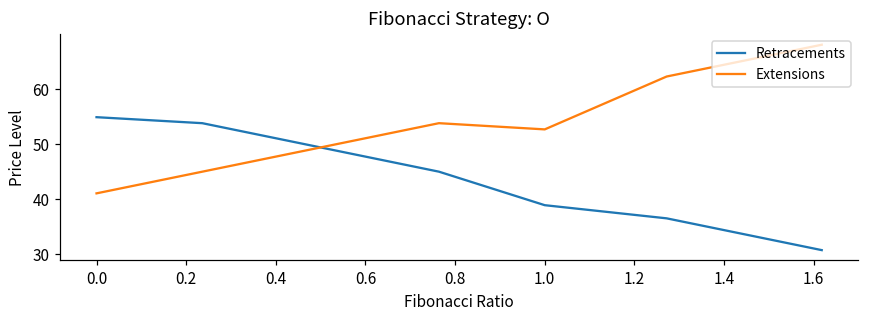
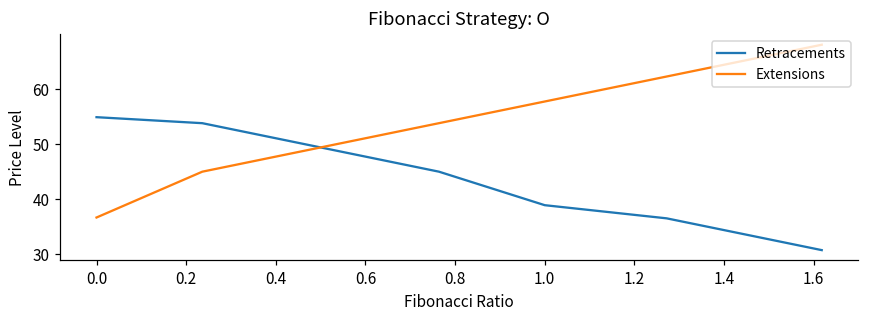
  {
    "Retracements": {
      "0.0": 55,
      "1.0": 39
    },
    "Extensions": {
-     "0.0": 41,
-     "1.0": 53
+     "0.0": 37,
+     "1.0": 58
    }
  }
